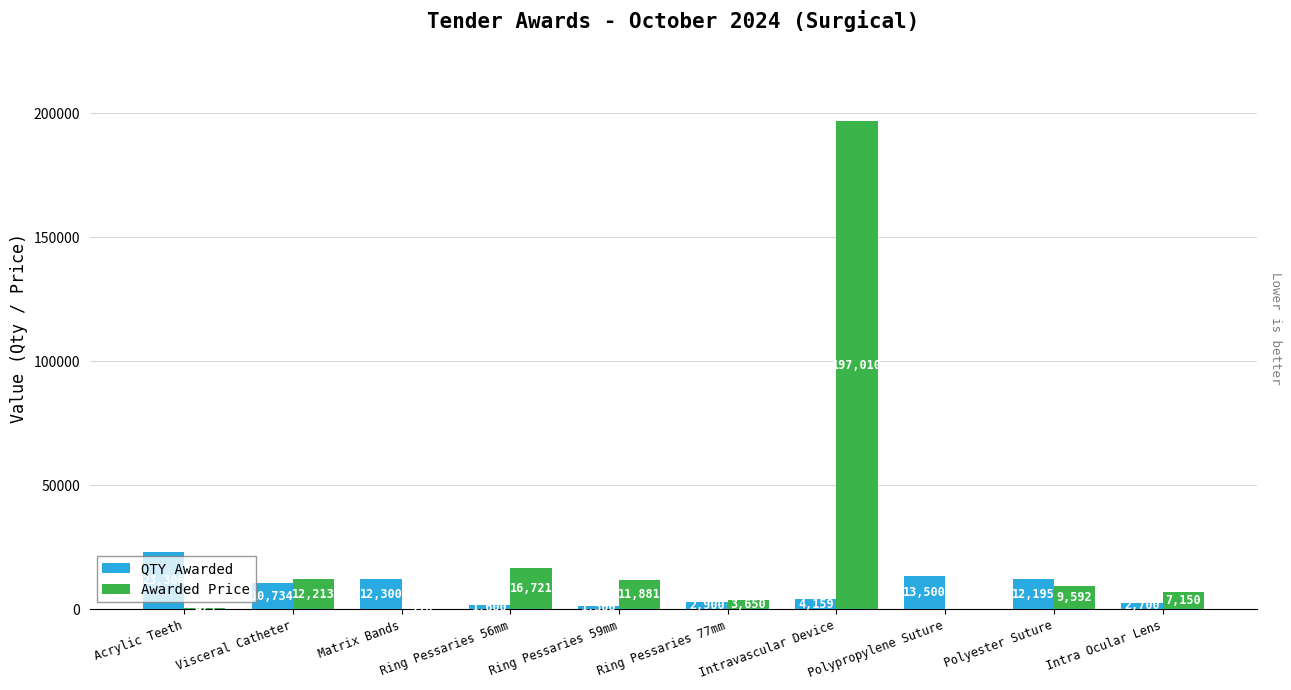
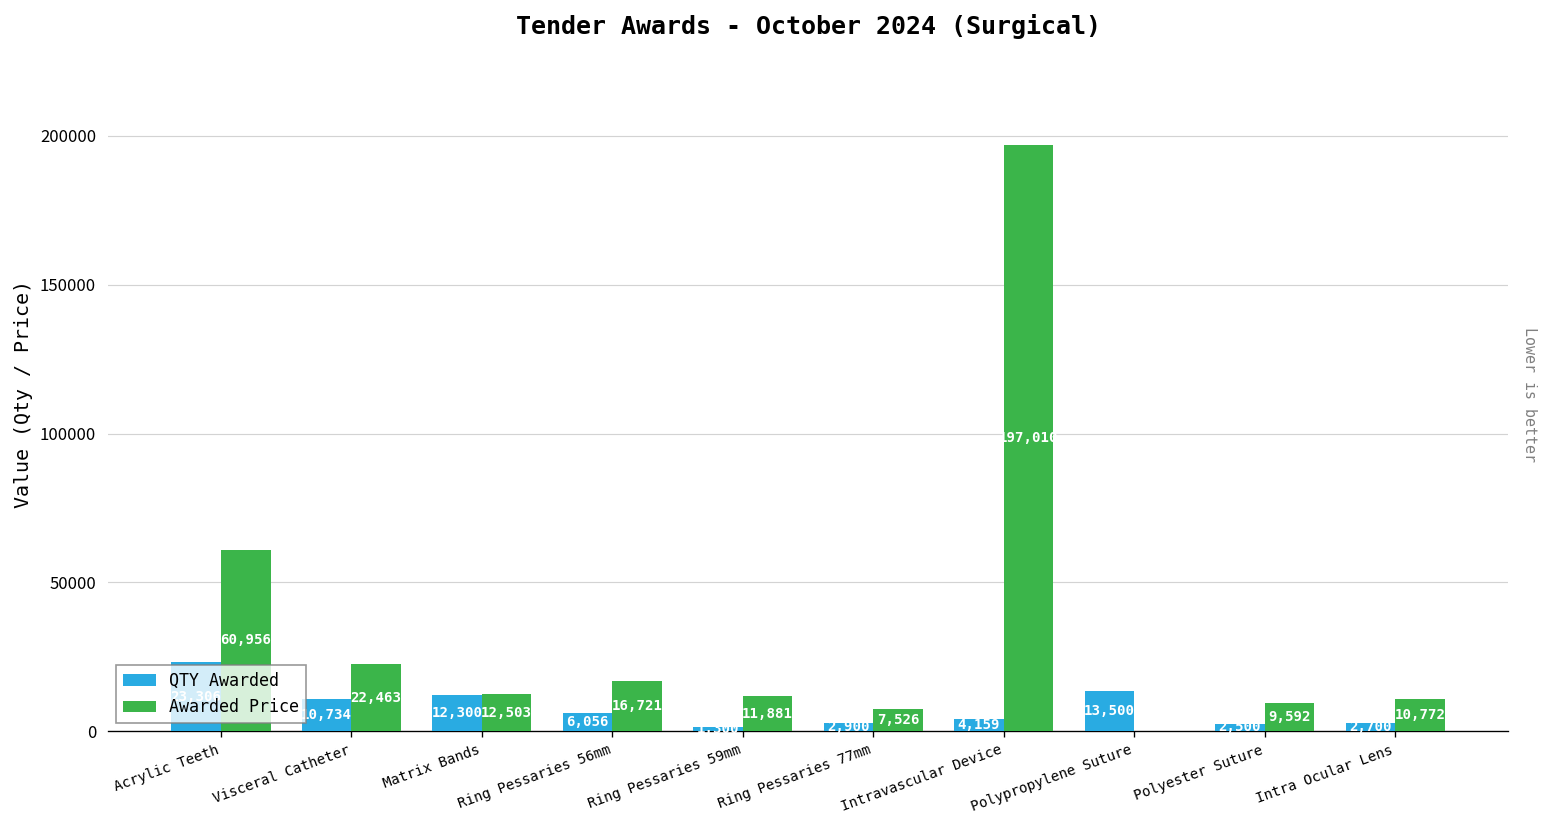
  {
    "QTY Awarded": {
      "Acrylic Teeth": "23000",
-     "Ring Pessaries 56mm": "2000",
+     "Ring Pessaries 56mm": "6000",
      "Ring Pessaries 59mm": "1000",
      "Ring Pessaries 77mm": "3000",
-     "Polyester Suture": "12000",
+     "Polyester Suture": "3000",
      "Intra Ocular Lens": "3000"
    },
    "Awarded Price": {
-     "Acrylic Teeth": "0",
-     "Visceral Catheter": "12,213",
-     "Matrix Bands": "0",
+     "Acrylic Teeth": "61000",
+     "Visceral Catheter": "22,463",
+     "Matrix Bands": "13000",
      "Ring Pessaries 56mm": "16,721",
      "Ring Pessaries 59mm": "11,881",
-     "Ring Pessaries 77mm": "3,650",
+     "Ring Pessaries 77mm": "7,526",
      "Intravascular Device": "197,010",
      "Polyester Suture": "9,592",
-     "Intra Ocular Lens": "7,150"
+     "Intra Ocular Lens": "10,772"
    }
  }
